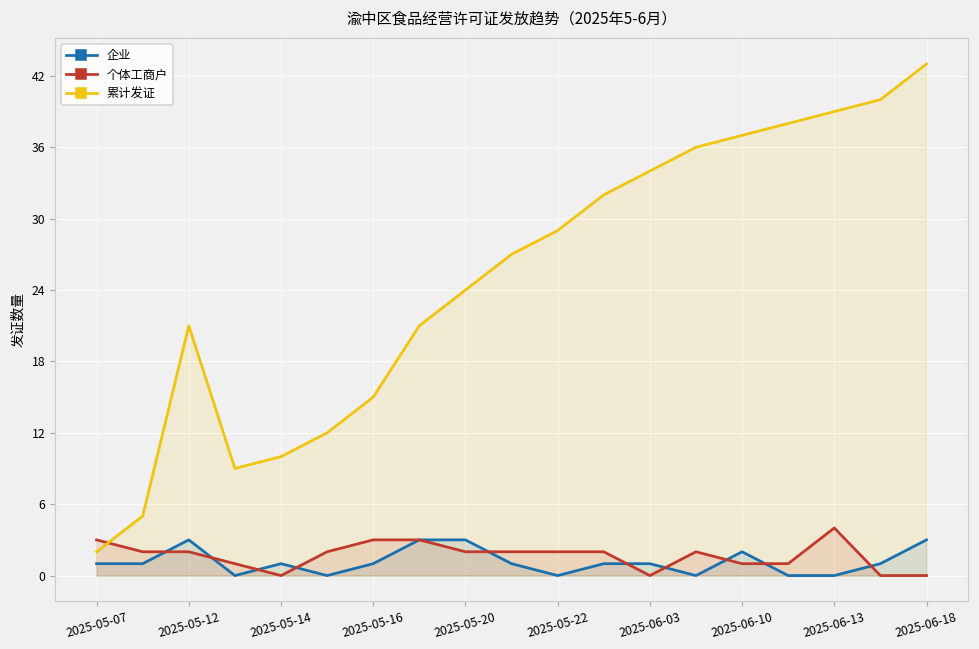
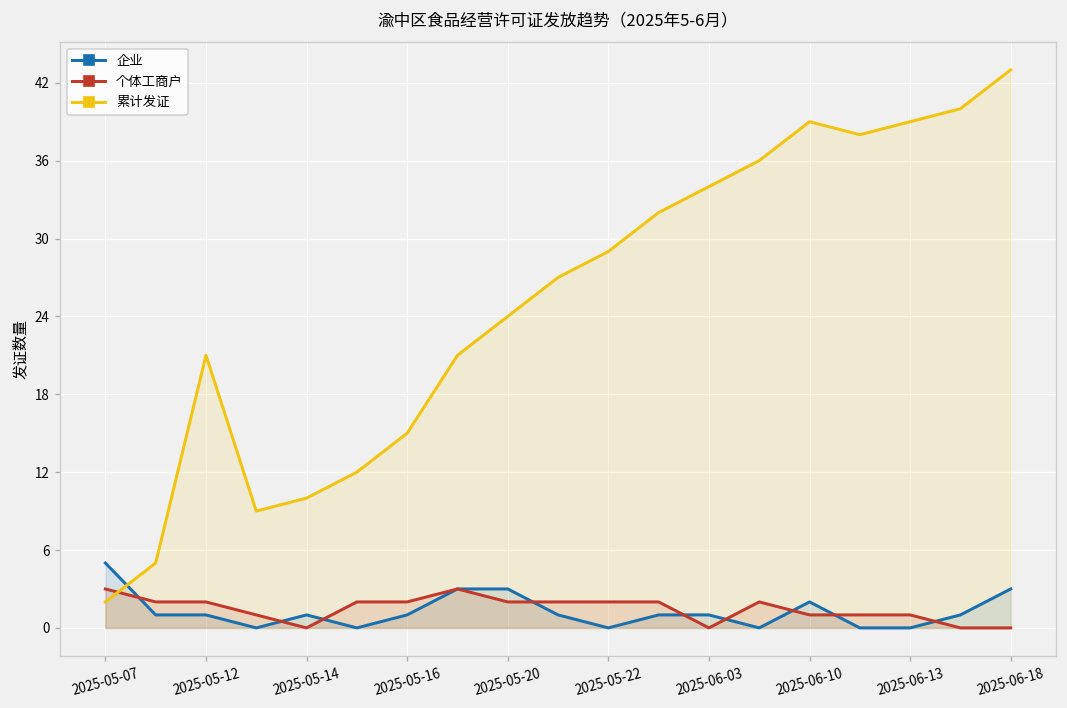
  {
    "企业": {
-     "2025-05-07": 1,
-     "2025-05-12": 3,
+     "2025-05-07": 5,
+     "2025-05-12": 1,
      "2025-05-14": 1,
      "2025-05-16": 1,
      "2025-05-20": 3,
      "2025-05-22": 0,
      "2025-06-03": 1,
      "2025-06-10": 2,
      "2025-06-13": 0,
      "2025-06-18": 3
    },
    "个体工商户": {
      "2025-05-07": 3,
      "2025-05-12": 2,
      "2025-05-14": 0,
-     "2025-05-16": 3,
+     "2025-05-16": 2,
      "2025-05-20": 2,
      "2025-05-22": 2,
      "2025-06-03": 0,
      "2025-06-10": 1,
-     "2025-06-13": 4,
+     "2025-06-13": 1,
      "2025-06-18": 0
    },
    "累计发证": {
      "2025-05-07": 2,
      "2025-05-12": 21,
      "2025-05-14": 10,
      "2025-05-16": 15,
      "2025-05-20": 24,
      "2025-05-22": 29,
      "2025-06-03": 34,
-     "2025-06-10": 37,
+     "2025-06-10": 39,
      "2025-06-13": 39,
      "2025-06-18": 43
    }
  }
